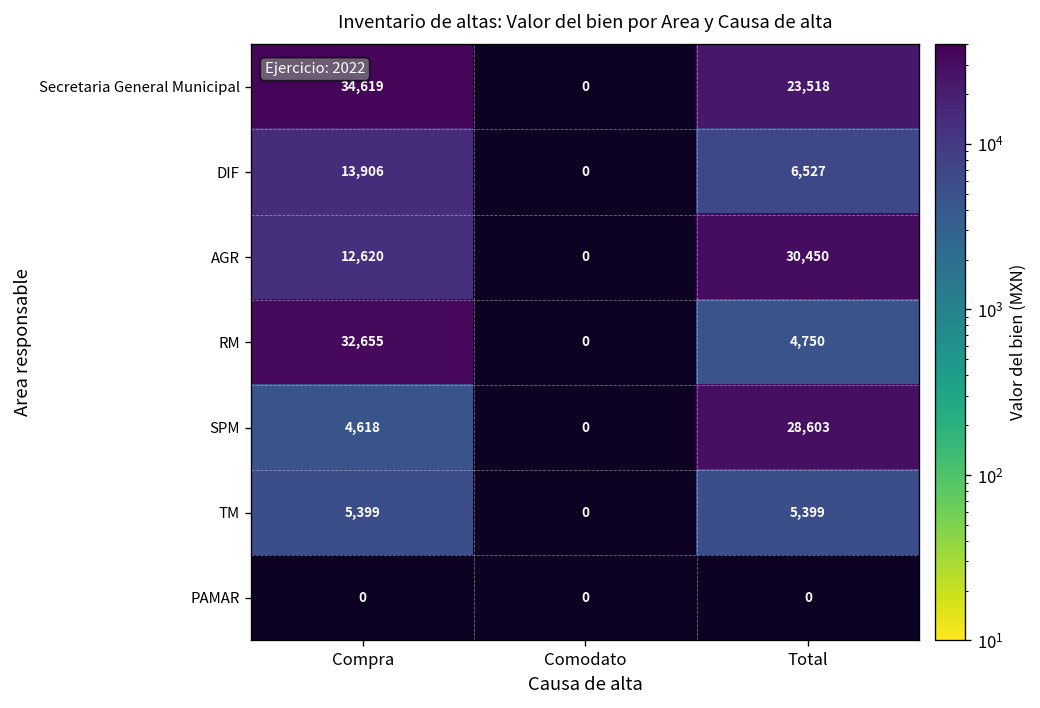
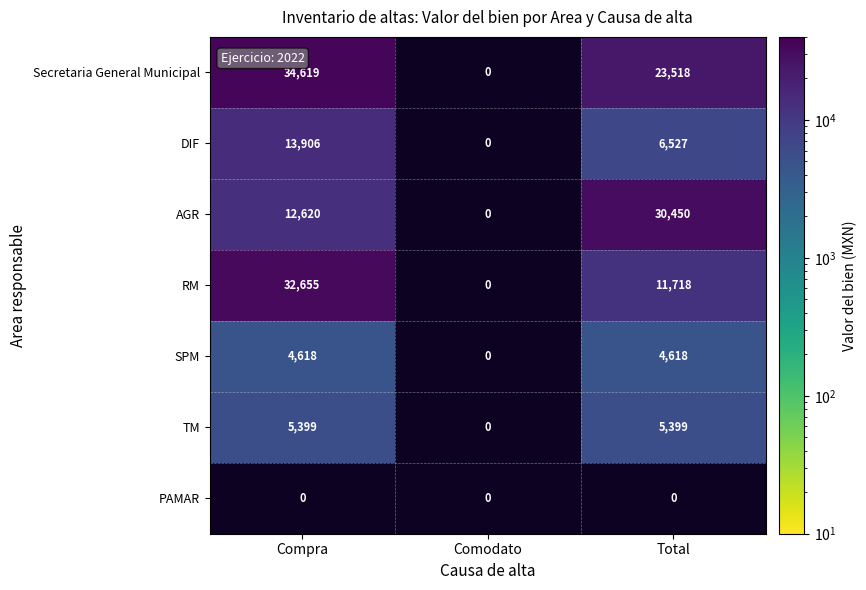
  {
    "Secretaria General Municipal": {
      "Total": "23,518"
    },
    "DIF": {
      "Compra": "13,906",
      "Total": "6,527"
    },
    "AGR": {
      "Compra": "12,620",
      "Total": "30,450"
    },
    "RM": {
      "Compra": "32,655",
-     "Total": "4,750"
+     "Total": "11,718"
    },
    "SPM": {
      "Compra": "4,618",
-     "Total": "28,603"
+     "Total": "4,618"
    },
    "TM": {
      "Compra": "5,399",
      "Total": "5,399"
    }
  }
